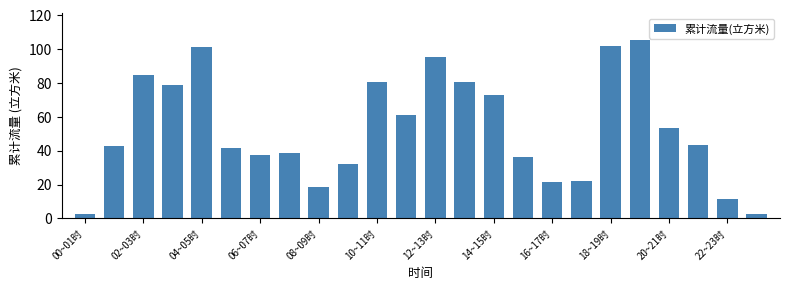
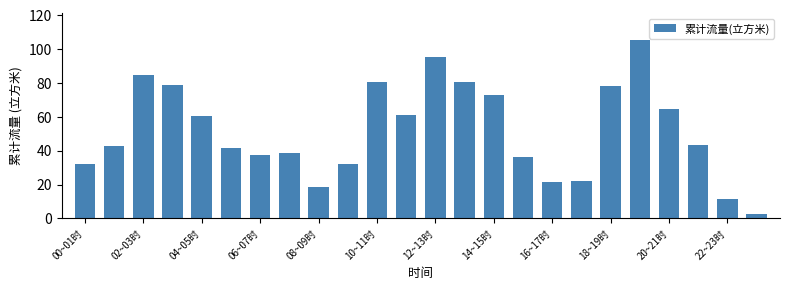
  {
-   "00~01时": 3,
+   "00~01时": 32,
    "02~03时": 85,
-   "04~05时": 101,
+   "04~05时": 60,
    "06~07时": 37,
    "08~09时": 18,
    "10~11时": 81,
    "12~13时": 95,
    "14~15时": 73,
    "16~17时": 21,
-   "18~19时": 102,
-   "20~21时": 54,
+   "18~19时": 78,
+   "20~21时": 65,
    "22~23时": 12
  }
